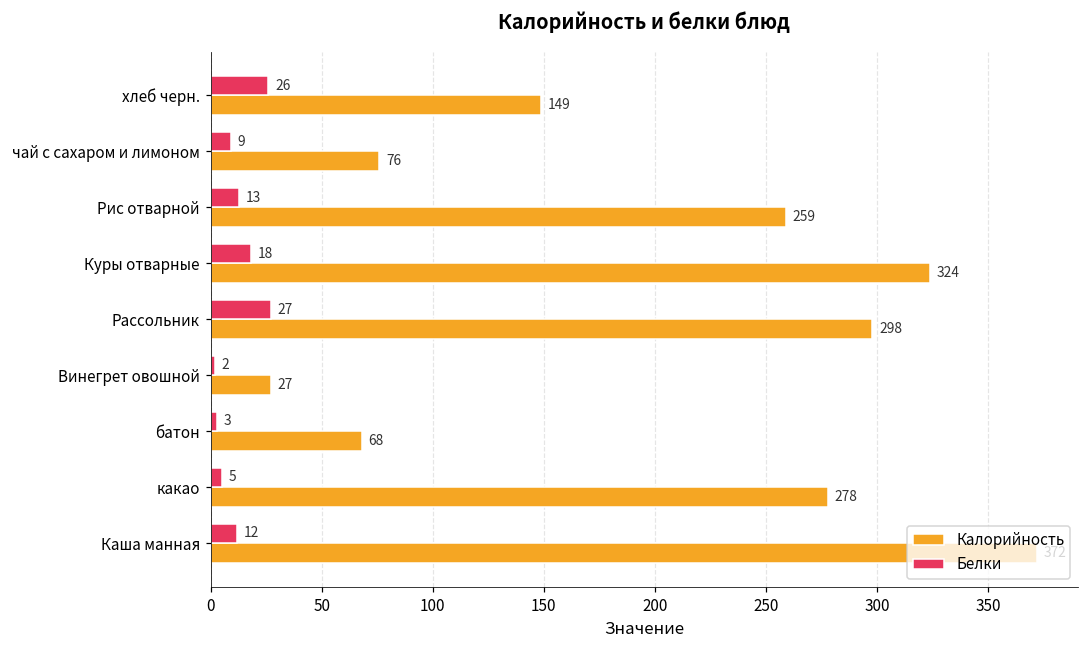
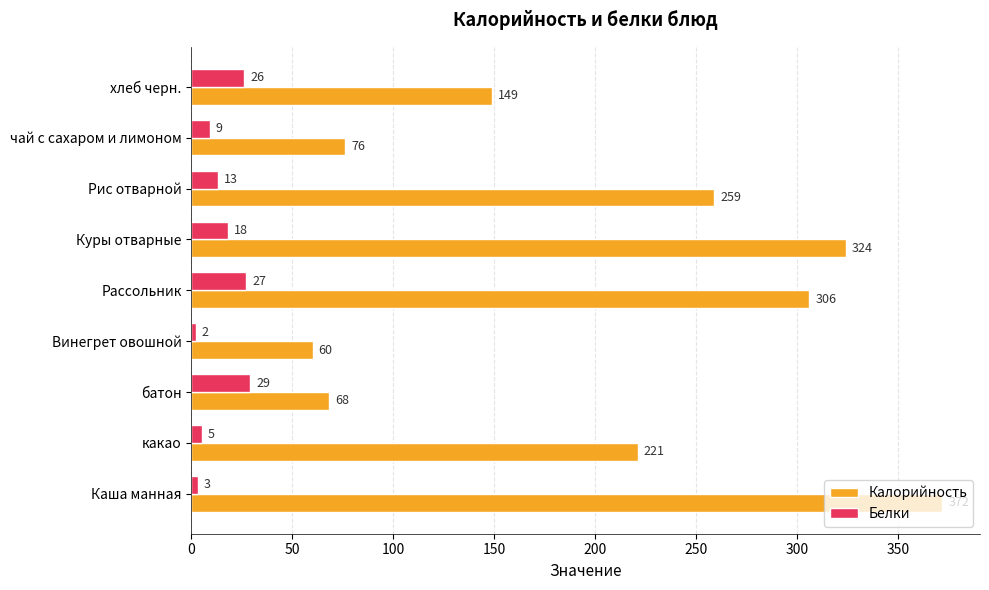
  {
    "Калорийность": {
      "хлеб черн.": 149,
      "чай с сахаром и лимоном": 76,
      "Рис отварной": 259,
      "Куры отварные": 324,
-     "Рассольник": 298,
-     "Винегрет овошной": 27,
+     "Рассольник": 306,
+     "Винегрет овошной": 60,
      "батон": 68,
-     "какао": 278
+     "какао": 221
    },
    "Белки": {
      "хлеб черн.": 26,
      "чай с сахаром и лимоном": 9,
      "Рис отварной": 13,
      "Куры отварные": 18,
      "Рассольник": 27,
      "Винегрет овошной": 2,
-     "батон": 3,
+     "батон": 29,
      "какао": 5,
-     "Каша манная": 12
+     "Каша манная": 3
    }
  }
